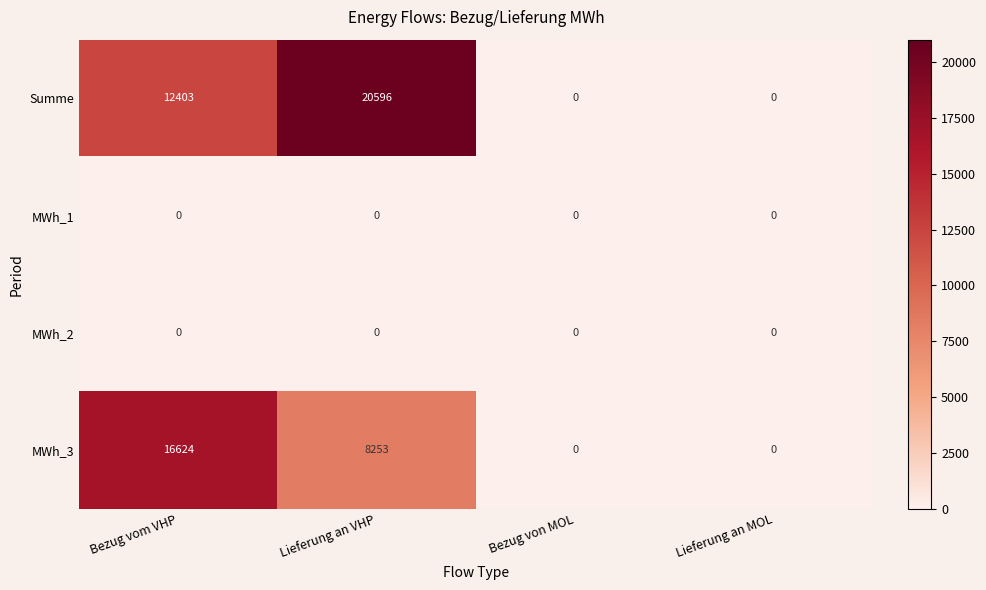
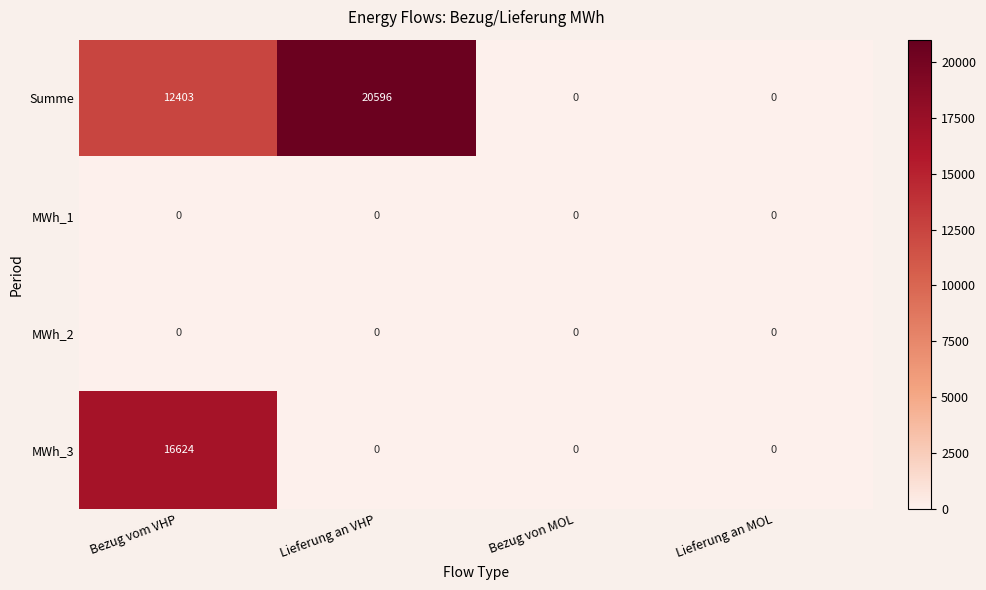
  {
    "Summe": {
      "Bezug vom VHP": 12403,
      "Lieferung an VHP": 20596,
      "Bezug von MOL": 0,
      "Lieferung an MOL": 0
    },
    "MWh_1": {
      "Bezug vom VHP": 0,
      "Lieferung an VHP": 0,
      "Bezug von MOL": 0,
      "Lieferung an MOL": 0
    },
    "MWh_2": {
      "Bezug vom VHP": 0,
      "Lieferung an VHP": 0,
      "Bezug von MOL": 0,
      "Lieferung an MOL": 0
    },
    "MWh_3": {
      "Bezug vom VHP": 16624,
-     "Lieferung an VHP": 8253,
+     "Lieferung an VHP": 0,
      "Bezug von MOL": 0,
      "Lieferung an MOL": 0
    }
  }
